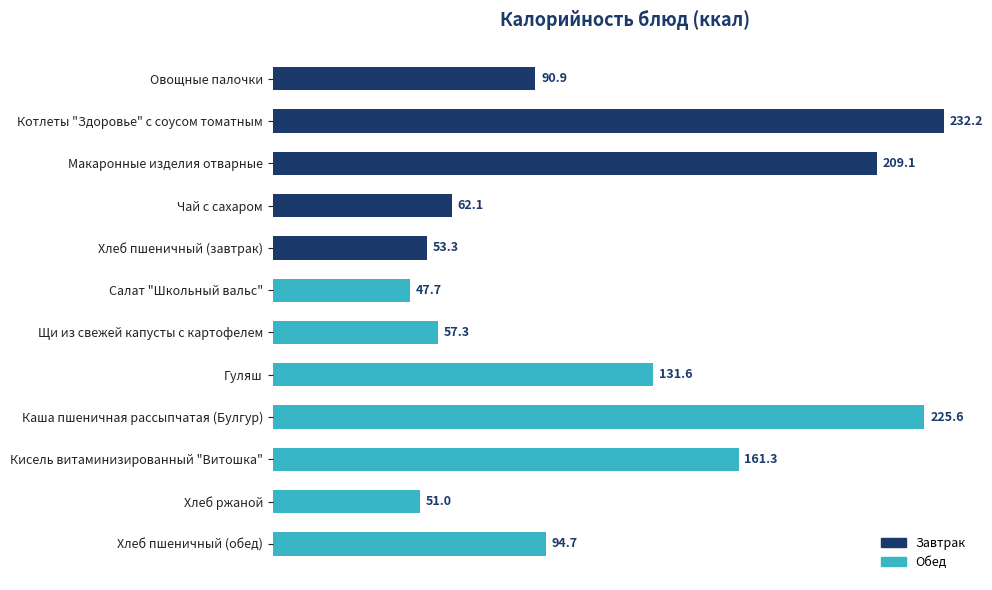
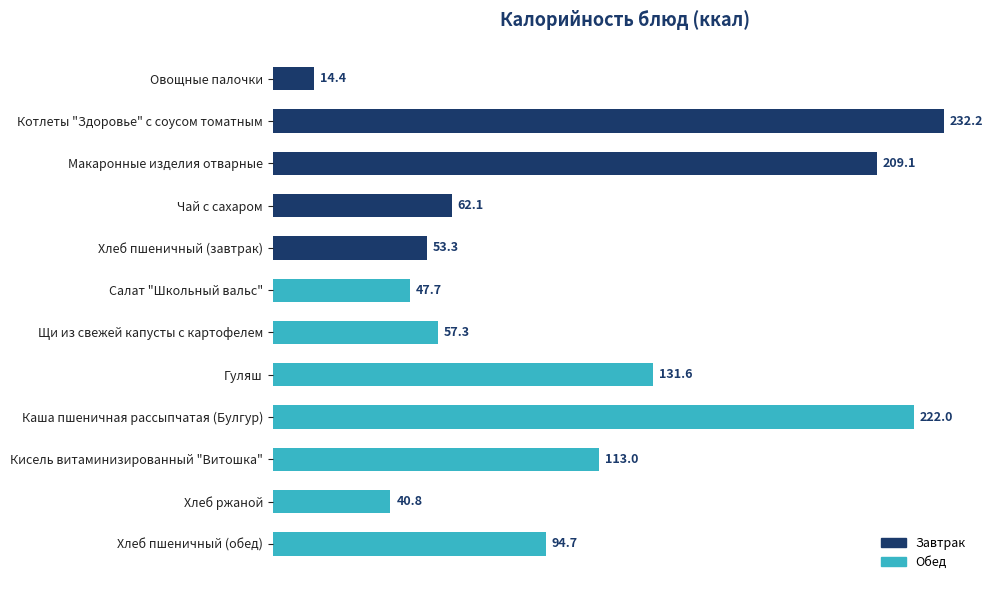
  {
-   "Овощные палочки": 90.9,
+   "Овощные палочки": 14.4,
    "Котлеты \"Здоровье\" с соусом томатным": 232.2,
    "Макаронные изделия отварные": 209.1,
    "Чай с сахаром": 62.1,
    "Хлеб пшеничный (завтрак)": 53.3,
    "Салат \"Школьный вальс\"": 47.7,
    "Щи из свежей капусты с картофелем": 57.3,
    "Гуляш": 131.6,
-   "Каша пшеничная рассыпчатая (Булгур)": 225.6,
-   "Кисель витаминизированный \"Витошка\"": 161.3,
-   "Хлеб ржаной": 51.0,
+   "Каша пшеничная рассыпчатая (Булгур)": 222.0,
+   "Кисель витаминизированный \"Витошка\"": 113.0,
+   "Хлеб ржаной": 40.8,
    "Хлеб пшеничный (обед)": 94.7
  }
